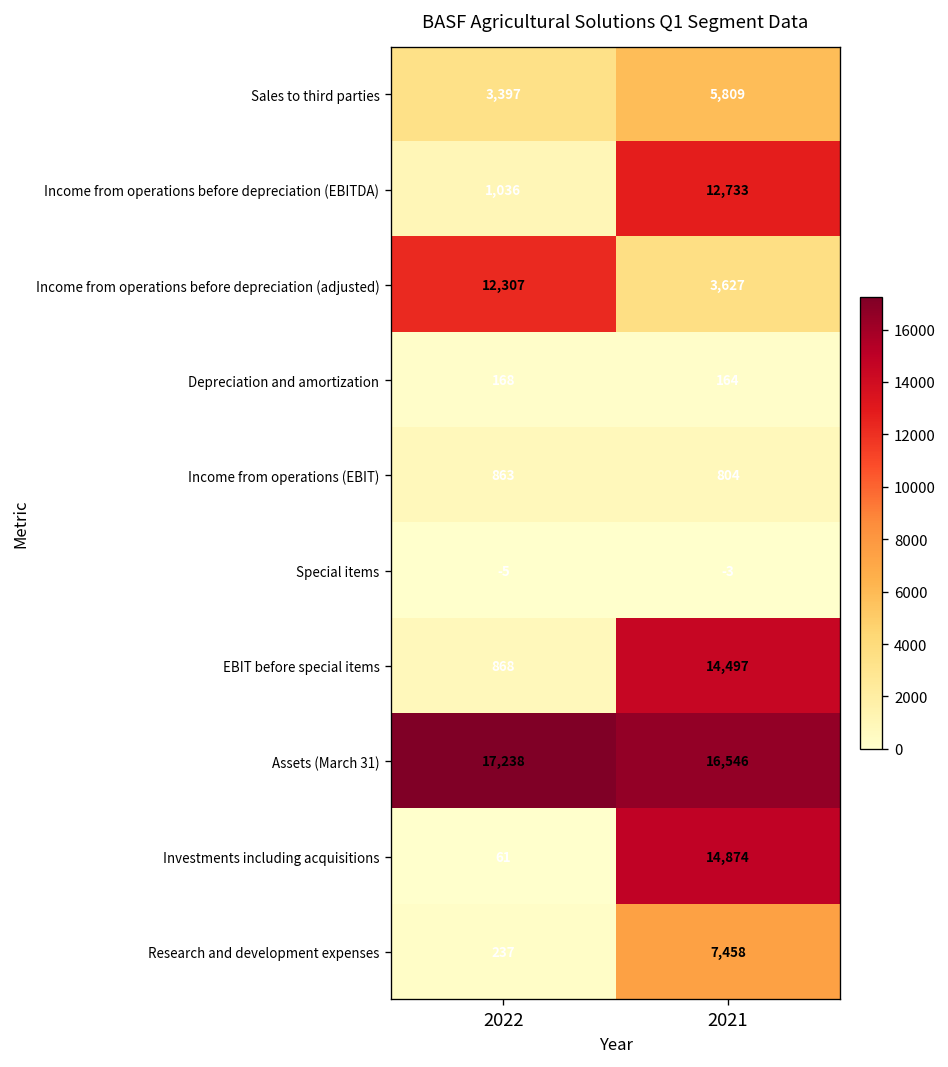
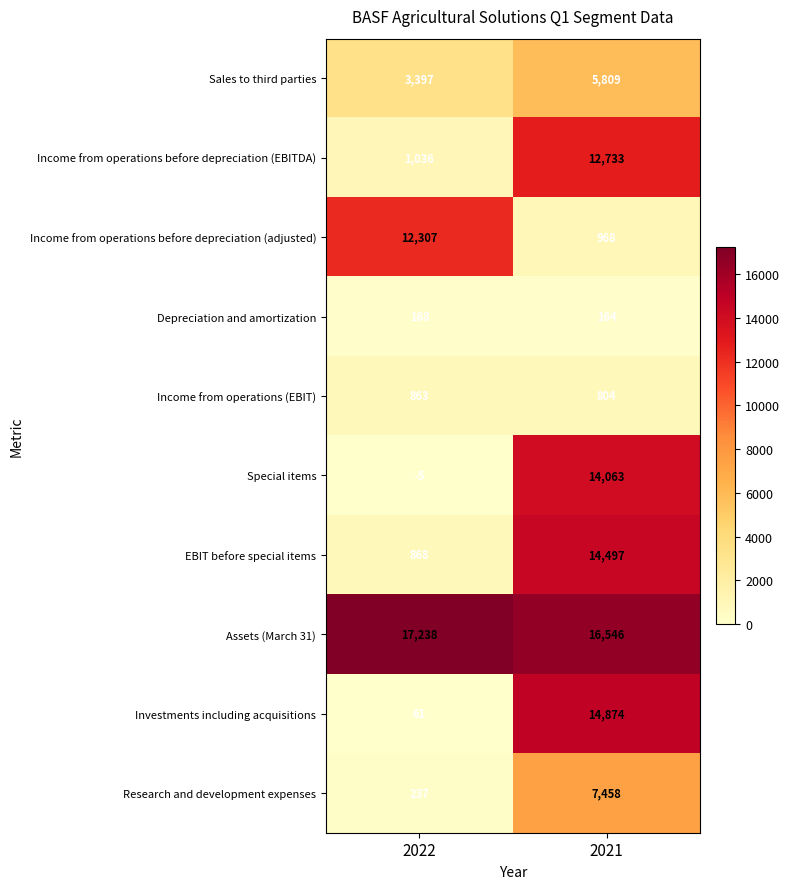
  {
    "Sales to third parties": {
      "2022": "3,397",
      "2021": "5,809"
    },
    "Income from operations before depreciation (EBITDA)": {
      "2022": "1,036",
      "2021": "12,733"
    },
    "Income from operations before depreciation (adjusted)": {
      "2022": "12,307",
-     "2021": "3,627"
+     "2021": "968"
    },
    "Depreciation and amortization": {
      "2022": "168",
      "2021": "164"
    },
    "Income from operations (EBIT)": {
      "2022": "863",
      "2021": "804"
    },
    "Special items": {
      "2022": "-5",
-     "2021": "-3"
+     "2021": "14,063"
    },
    "EBIT before special items": {
      "2022": "868",
      "2021": "14,497"
    },
    "Assets (March 31)": {
      "2022": "17,238",
      "2021": "16,546"
    },
    "Investments including acquisitions": {
      "2022": "61",
      "2021": "14,874"
    },
    "Research and development expenses": {
      "2022": "237",
      "2021": "7,458"
    }
  }
